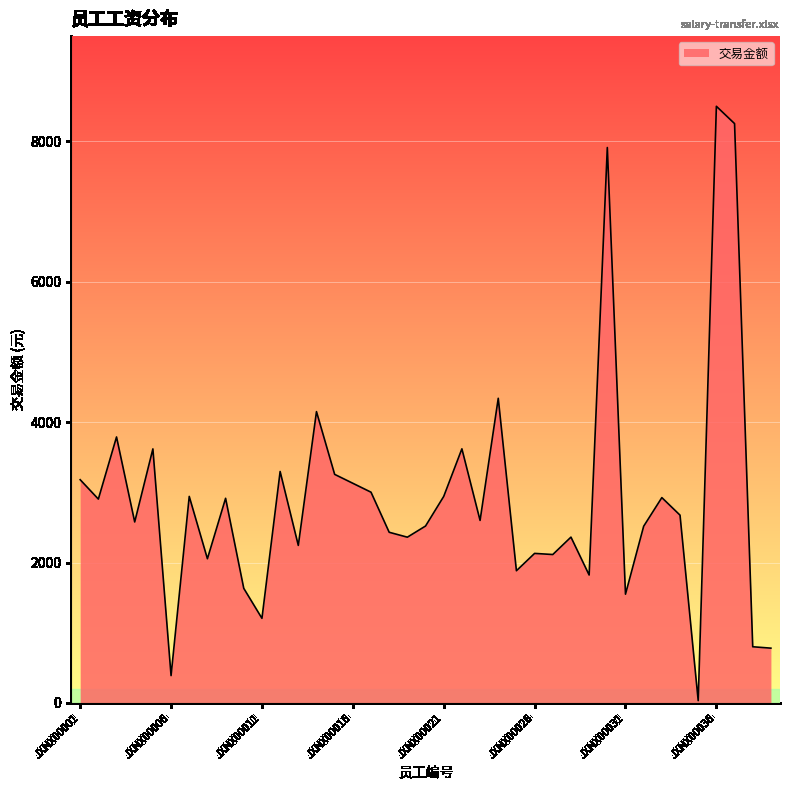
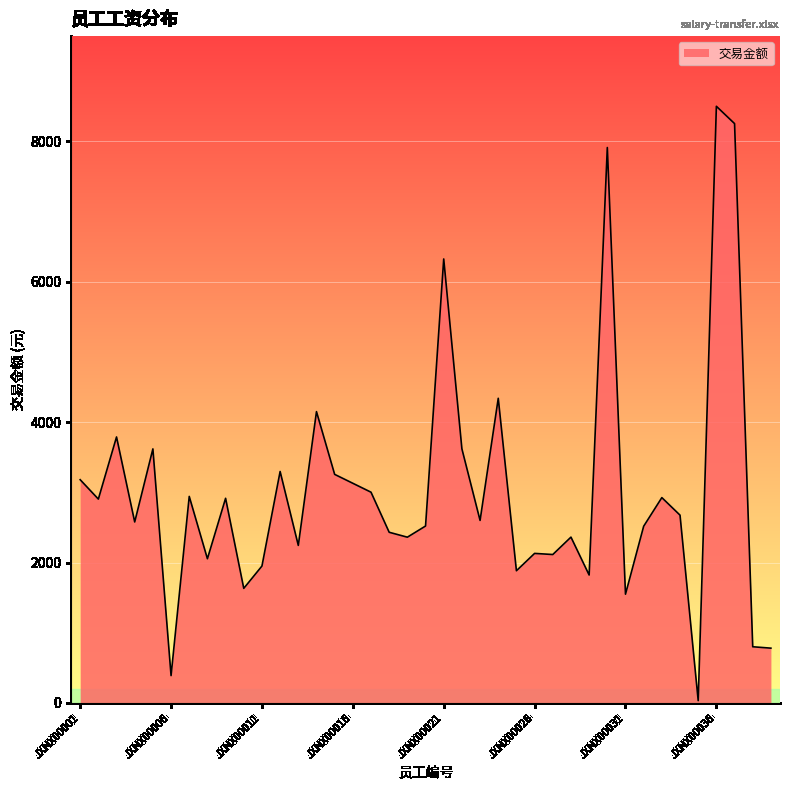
  {
    "JXNX00001": 3200,
    "JXNX00006": 400,
-   "JXNX00011": 1200,
+   "JXNX00011": 2000,
    "JXNX00016": 3100,
-   "JXNX00021": 2900,
+   "JXNX00021": 6300,
    "JXNX00026": 2100,
    "JXNX00031": 1500,
    "JXNX00036": 8500
  }
